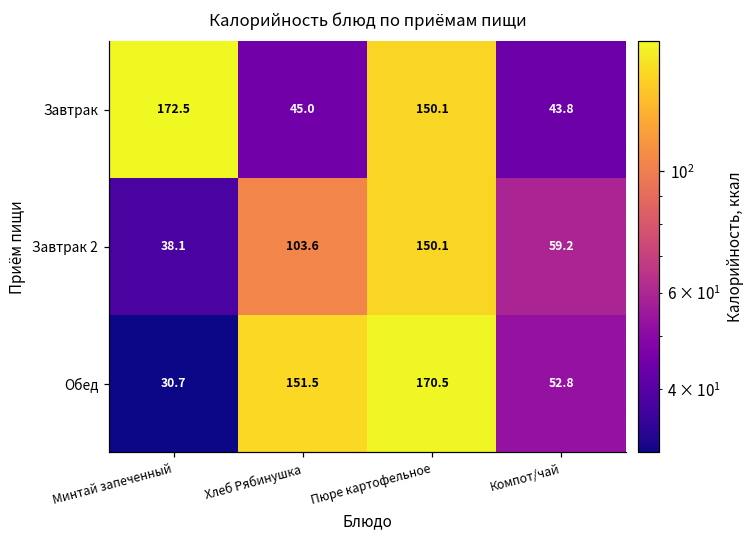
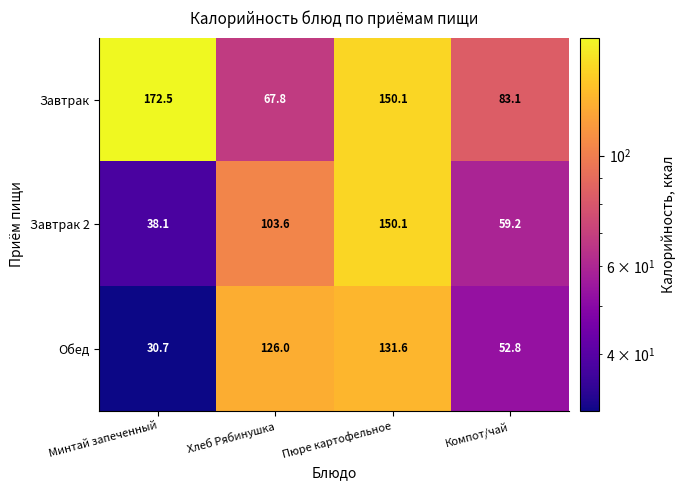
  {
    "Завтрак": {
      "Минтай запеченный": 172.5,
-     "Хлеб Рябинушка": 45.0,
+     "Хлеб Рябинушка": 67.8,
      "Пюре картофельное": 150.1,
-     "Компот/чай": 43.8
+     "Компот/чай": 83.1
    },
    "Завтрак 2": {
      "Минтай запеченный": 38.1,
      "Хлеб Рябинушка": 103.6,
      "Пюре картофельное": 150.1,
      "Компот/чай": 59.2
    },
    "Обед": {
      "Минтай запеченный": 30.7,
-     "Хлеб Рябинушка": 151.5,
-     "Пюре картофельное": 170.5,
+     "Хлеб Рябинушка": 126.0,
+     "Пюре картофельное": 131.6,
      "Компот/чай": 52.8
    }
  }
